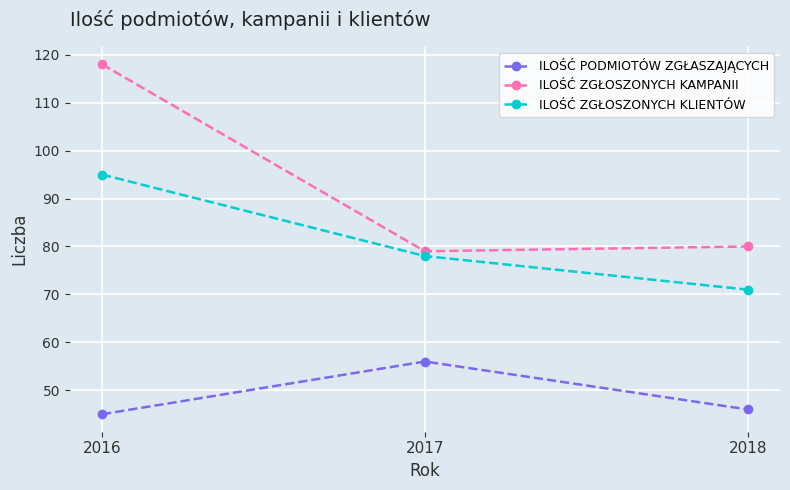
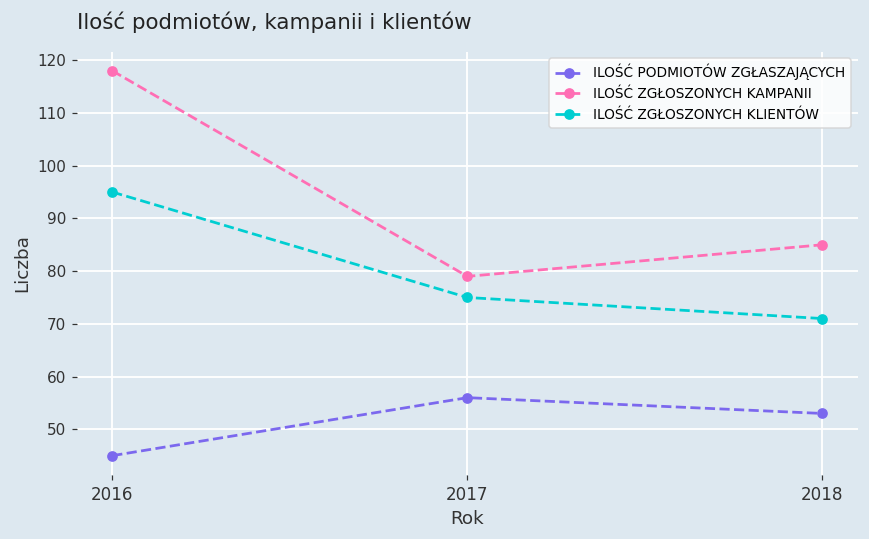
  {
    "ILOŚĆ PODMIOTÓW ZGŁASZAJĄCYCH": {
      "2016": 45,
      "2017": 56,
-     "2018": 46
+     "2018": 53
    },
    "ILOŚĆ ZGŁOSZONYCH KAMPANII": {
      "2016": 118,
      "2017": 79,
-     "2018": 80
+     "2018": 85
    },
    "ILOŚĆ ZGŁOSZONYCH KLIENTÓW": {
      "2016": 95,
-     "2017": 78,
+     "2017": 75,
      "2018": 71
    }
  }
